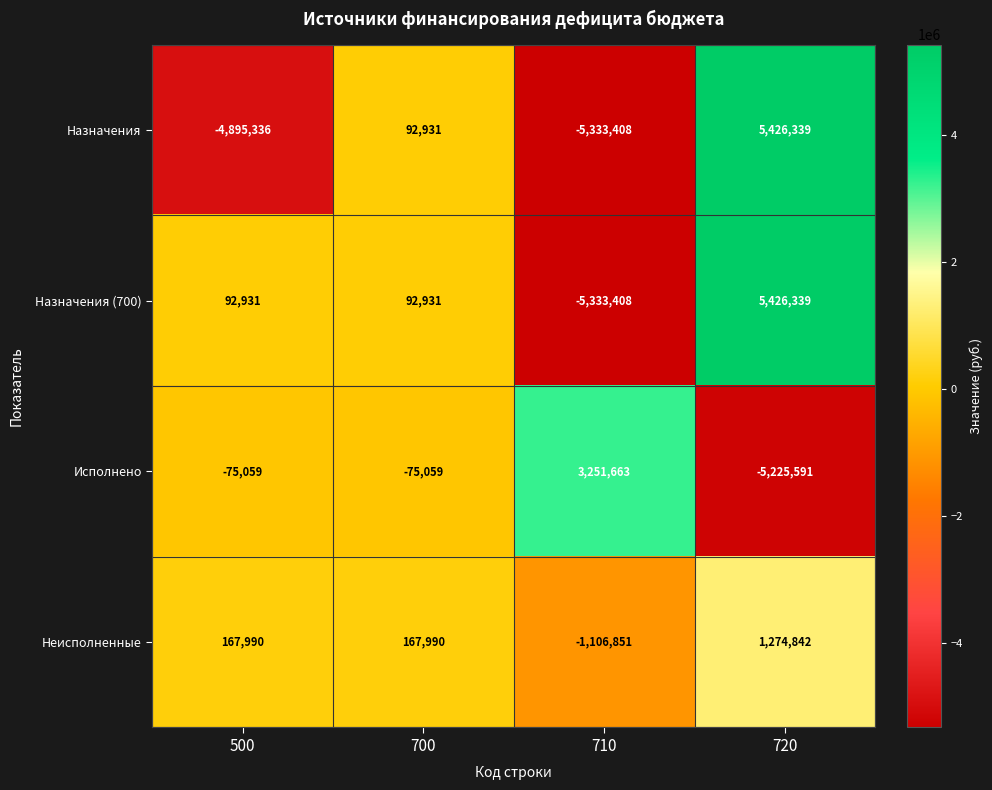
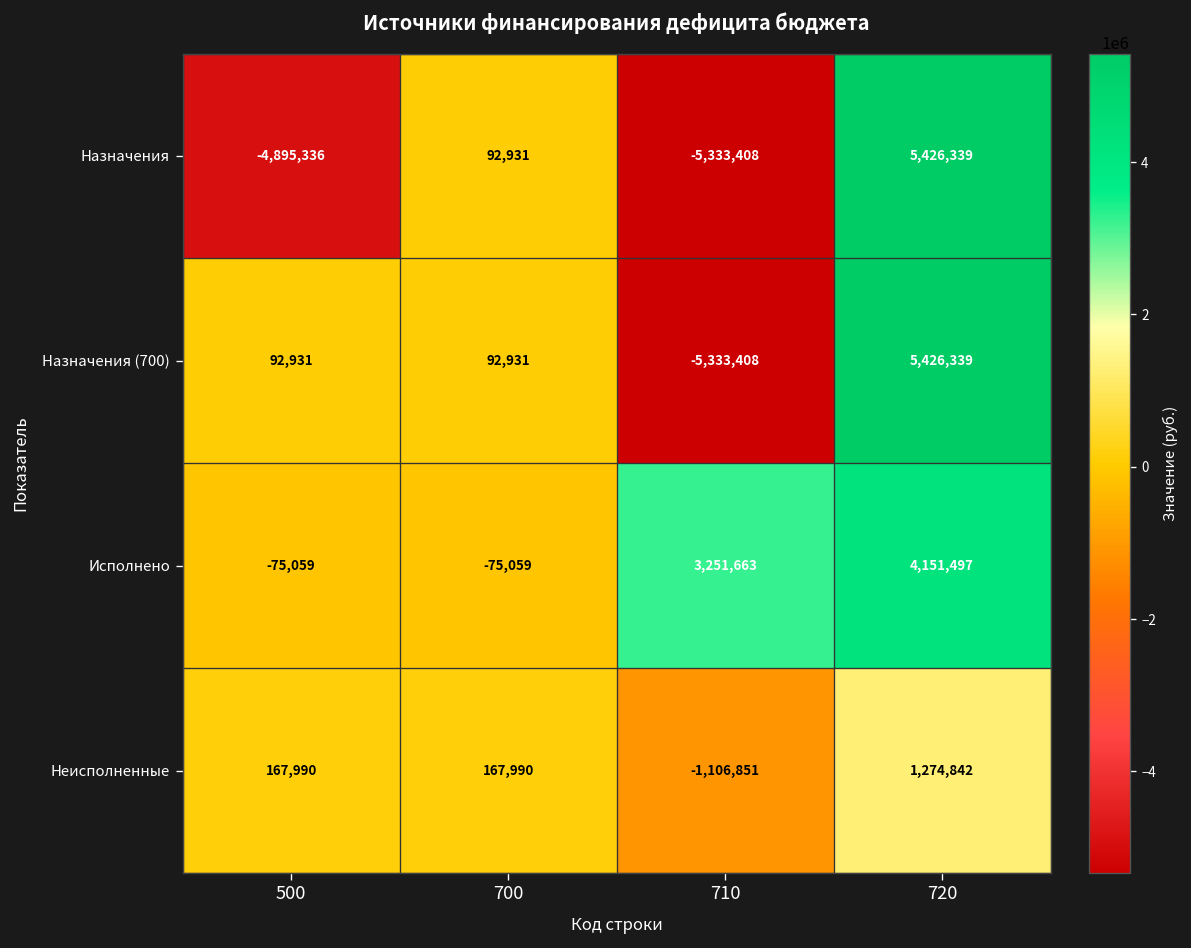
  {
    "Назначения": {
      "500": "-4,895,336",
      "700": "92,931",
      "710": "-5,333,408",
      "720": "5,426,339"
    },
    "Назначения (700)": {
      "500": "92,931",
      "700": "92,931",
      "710": "-5,333,408",
      "720": "5,426,339"
    },
    "Исполнено": {
      "500": "-75,059",
      "700": "-75,059",
      "710": "3,251,663",
-     "720": "-5,225,591"
+     "720": "4,151,497"
    },
    "Неисполненные": {
      "500": "167,990",
      "700": "167,990",
      "710": "-1,106,851",
      "720": "1,274,842"
    }
  }
